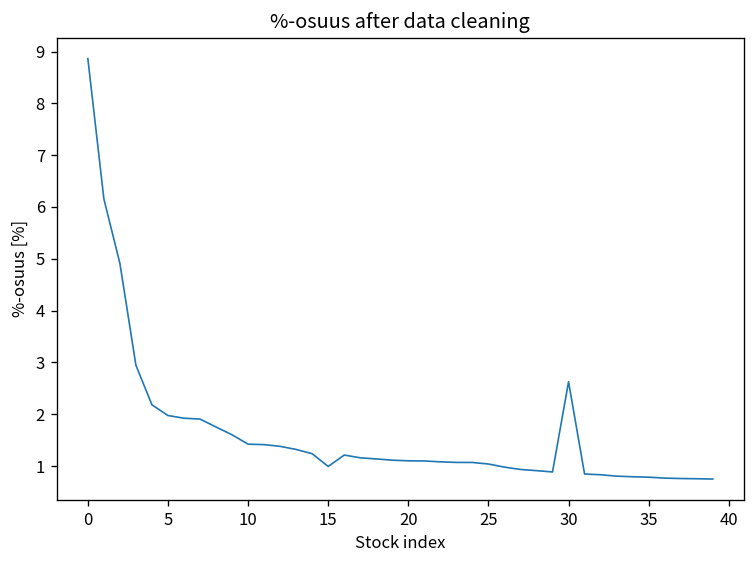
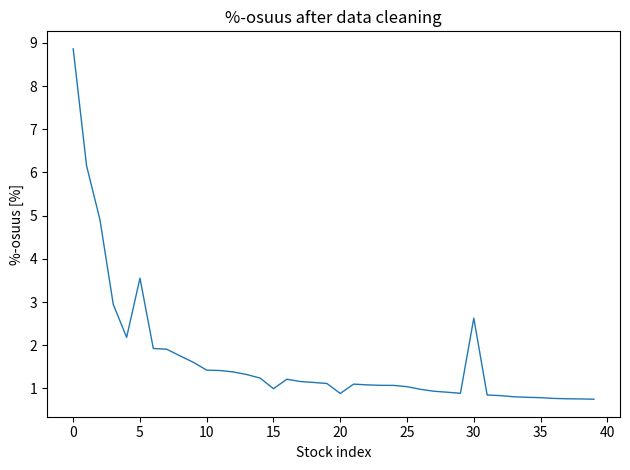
  {
    "0": 8.9,
-   "5": 2.0,
+   "5": 3.6,
    "10": 1.4,
    "15": 1.0,
-   "20": 1.1,
+   "20": 0.9,
    "25": 1.0,
    "30": 2.6,
    "35": 0.8
  }
